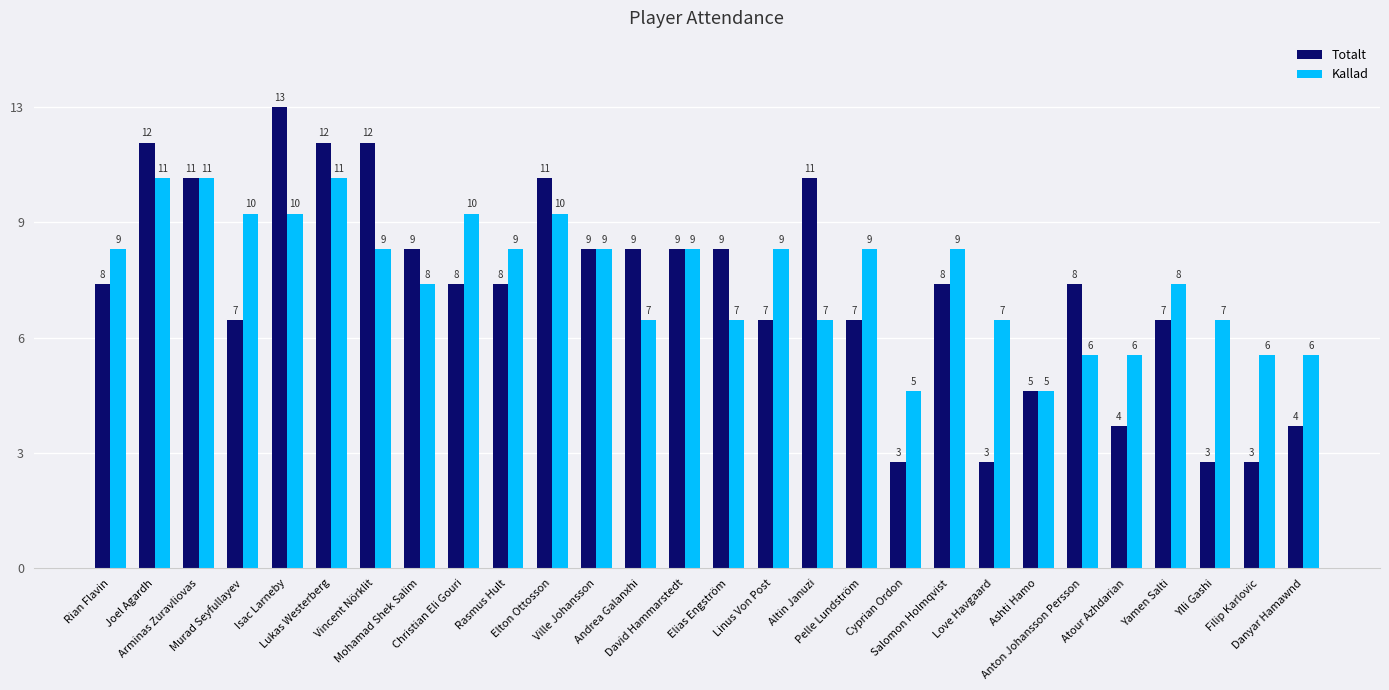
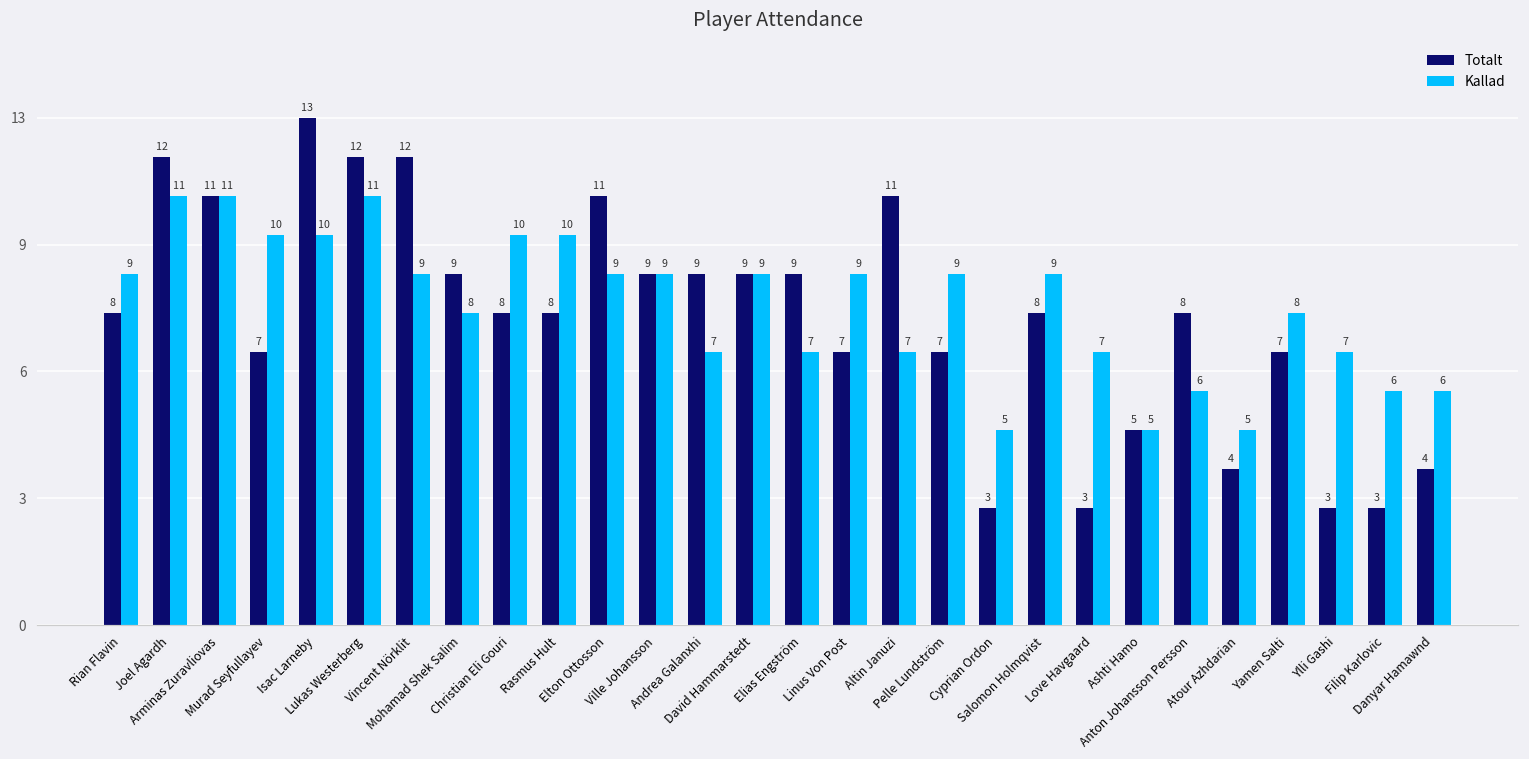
  {
    "Totalt": {
      "Rian Flavin": 8,
      "Joel Agardh": 12,
      "Arminas Zuravliovas": 11,
      "Murad Seyfullayev": 7,
      "Isac Larneby": 13,
      "Lukas Westerberg": 12,
      "Vincent Nörklit": 12,
      "Mohamad Shek Salim": 9,
      "Christian Eli Gouri": 8,
      "Rasmus Hult": 8,
      "Elton Ottosson": 11,
      "Ville Johansson": 9,
      "Andrea Galanxhi": 9,
      "David Hammarstedt": 9,
      "Elias Engström": 9,
      "Linus Von Post": 7,
      "Altin Januzi": 11,
      "Pelle Lundström": 7,
      "Cyprian Ordon": 3,
      "Salomon Holmqvist": 8,
      "Love Havgaard": 3,
      "Ashti Hamo": 5,
      "Anton Johansson Persson": 8,
      "Atour Azhdarian": 4,
      "Yamen Salti": 7,
      "Ylli Gashi": 3,
      "Filip Karlovic": 3,
      "Danyar Hamawnd": 4
    },
    "Kallad": {
      "Rian Flavin": 9,
      "Joel Agardh": 11,
      "Arminas Zuravliovas": 11,
      "Murad Seyfullayev": 10,
      "Isac Larneby": 10,
      "Lukas Westerberg": 11,
      "Vincent Nörklit": 9,
      "Mohamad Shek Salim": 8,
      "Christian Eli Gouri": 10,
-     "Rasmus Hult": 9,
-     "Elton Ottosson": 10,
+     "Rasmus Hult": 10,
+     "Elton Ottosson": 9,
      "Ville Johansson": 9,
      "Andrea Galanxhi": 7,
      "David Hammarstedt": 9,
      "Elias Engström": 7,
      "Linus Von Post": 9,
      "Altin Januzi": 7,
      "Pelle Lundström": 9,
      "Cyprian Ordon": 5,
      "Salomon Holmqvist": 9,
      "Love Havgaard": 7,
      "Ashti Hamo": 5,
      "Anton Johansson Persson": 6,
-     "Atour Azhdarian": 6,
+     "Atour Azhdarian": 5,
      "Yamen Salti": 8,
      "Ylli Gashi": 7,
      "Filip Karlovic": 6,
      "Danyar Hamawnd": 6
    }
  }
